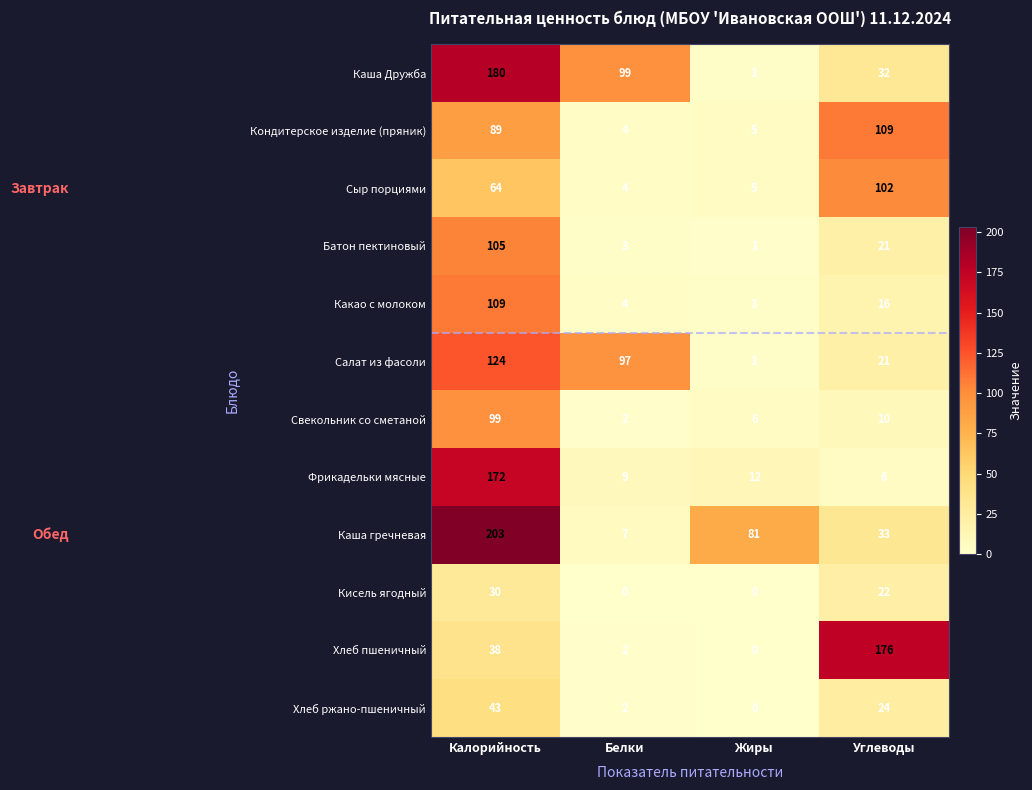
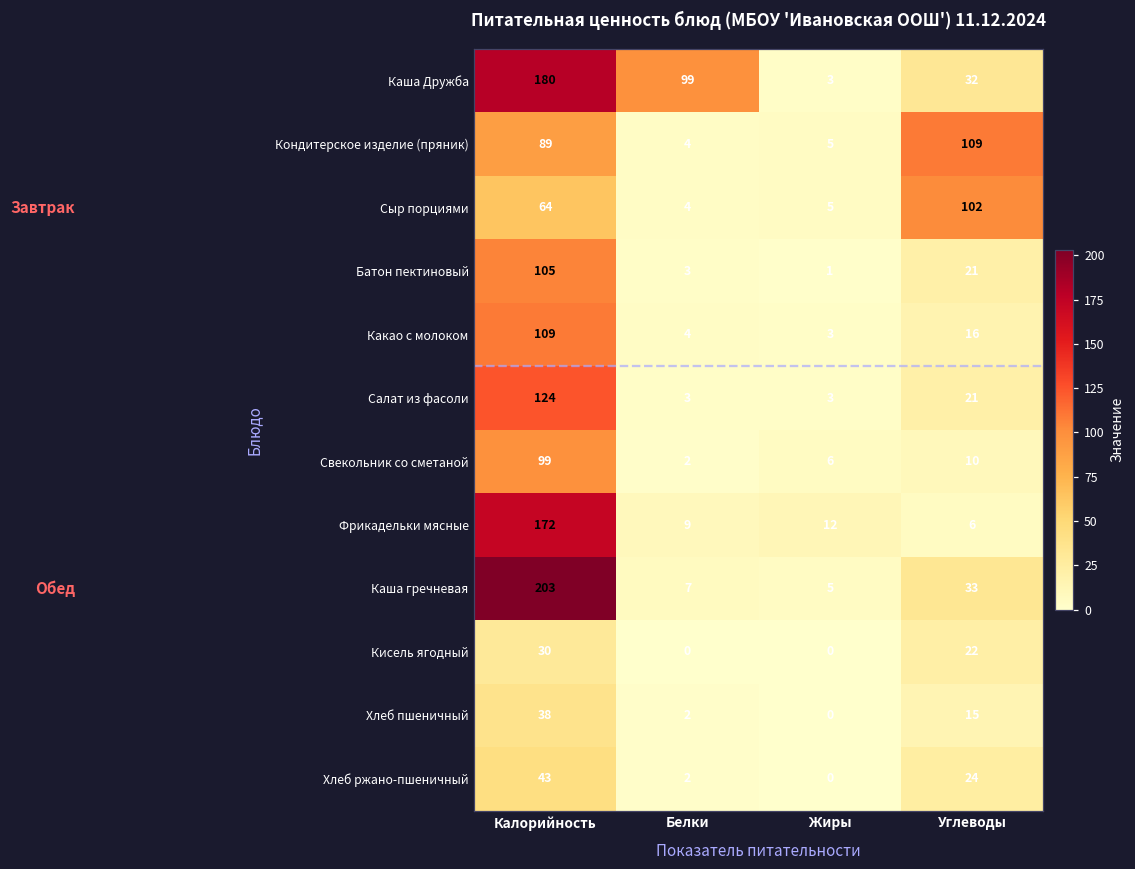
  {
    "Каша Дружба": {
      "Калорийность": 180,
      "Белки": 99,
      "Жиры": 3,
      "Углеводы": 32
    },
    "Кондитерское изделие (пряник)": {
      "Калорийность": 89,
      "Белки": 4,
      "Жиры": 5,
      "Углеводы": 109
    },
    "Сыр порциями": {
      "Калорийность": 64,
      "Белки": 4,
      "Жиры": 5,
      "Углеводы": 102
    },
    "Батон пектиновый": {
      "Калорийность": 105,
      "Белки": 3,
      "Жиры": 1,
      "Углеводы": 21
    },
    "Какао с молоком": {
      "Калорийность": 109,
      "Белки": 4,
      "Жиры": 3,
      "Углеводы": 16
    },
    "Салат из фасоли": {
      "Калорийность": 124,
-     "Белки": 97,
+     "Белки": 3,
      "Жиры": 3,
      "Углеводы": 21
    },
    "Свекольник со сметаной": {
      "Калорийность": 99,
      "Белки": 2,
      "Жиры": 6,
      "Углеводы": 10
    },
    "Фрикадельки мясные": {
      "Калорийность": 172,
      "Белки": 9,
      "Жиры": 12,
      "Углеводы": 6
    },
    "Каша гречневая": {
      "Калорийность": 203,
      "Белки": 7,
-     "Жиры": 81,
+     "Жиры": 5,
      "Углеводы": 33
    },
    "Кисель ягодный": {
      "Калорийность": 30,
      "Белки": 0,
      "Жиры": 0,
      "Углеводы": 22
    },
    "Хлеб пшеничный": {
      "Калорийность": 38,
      "Белки": 2,
      "Жиры": 0,
-     "Углеводы": 176
+     "Углеводы": 15
    },
    "Хлеб ржано-пшеничный": {
      "Калорийность": 43,
      "Белки": 2,
      "Жиры": 0,
      "Углеводы": 24
    }
  }
